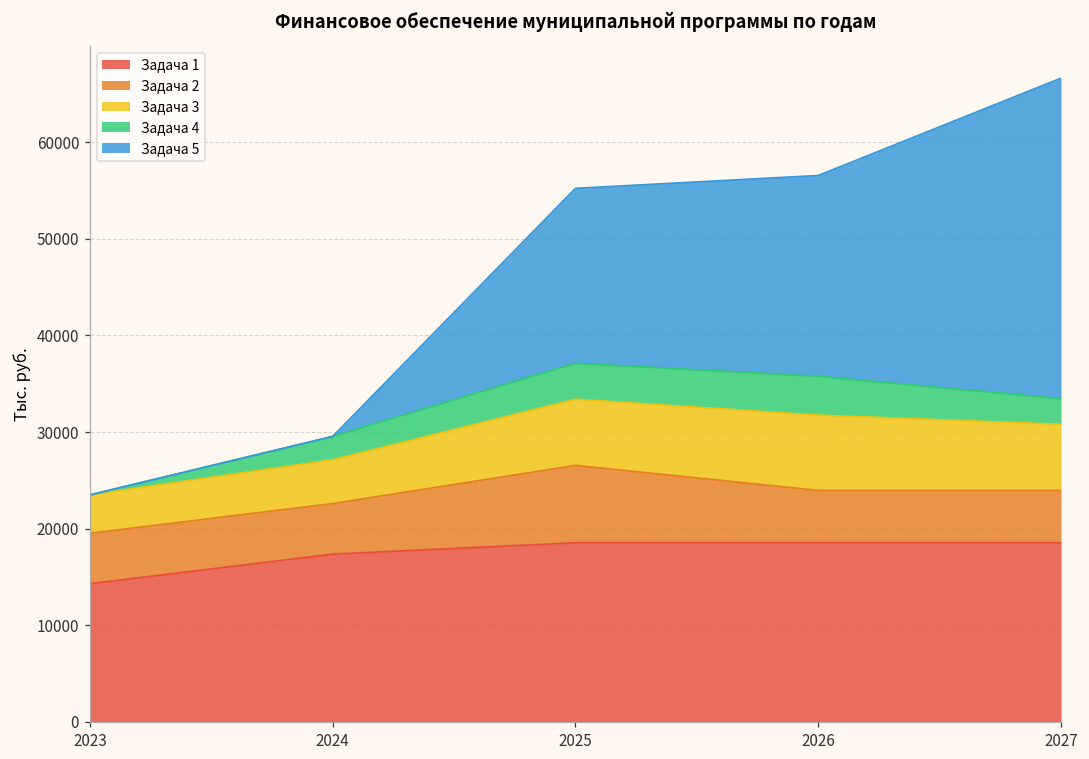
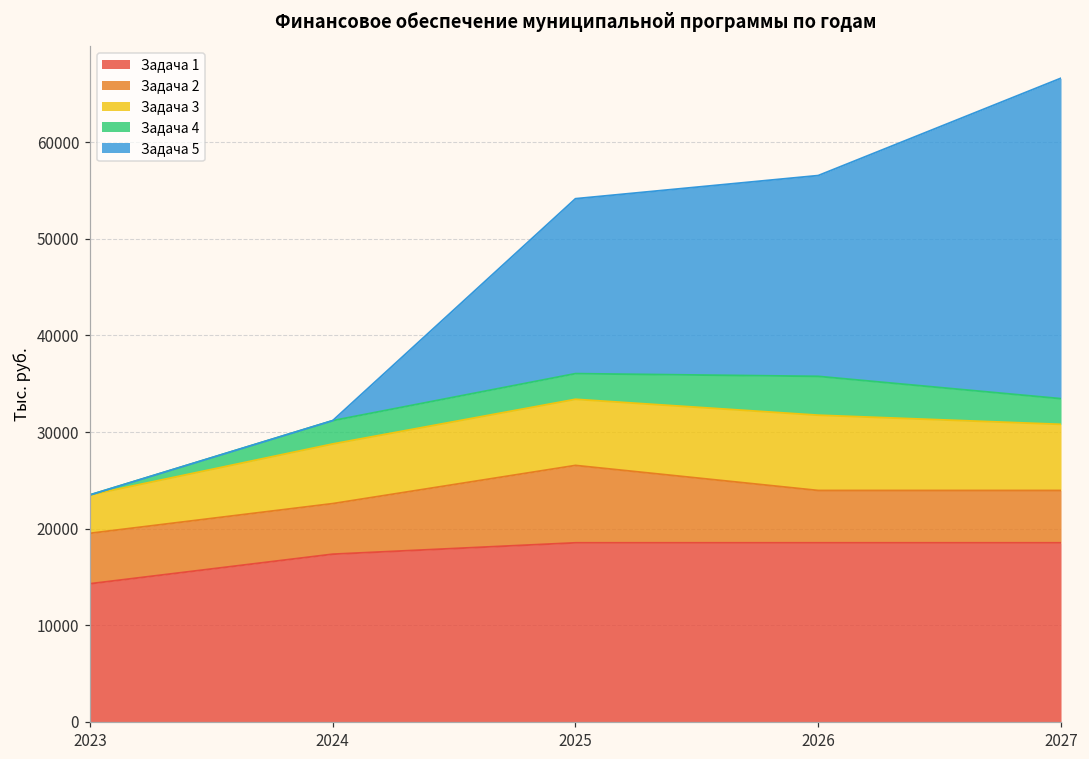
  {
    "Задача 3": {
-     "2024": 5000,
+     "2024": 6000,
      "2025": 7000,
      "2026": 8000,
      "2027": 7000
    },
    "Задача 4": {
-     "2025": 4000,
+     "2025": 3000,
      "2026": 4000,
      "2027": 3000
    },
    "Задача 5": {
      "2025": 18000,
      "2026": 21000,
      "2027": 33000
    }
  }
